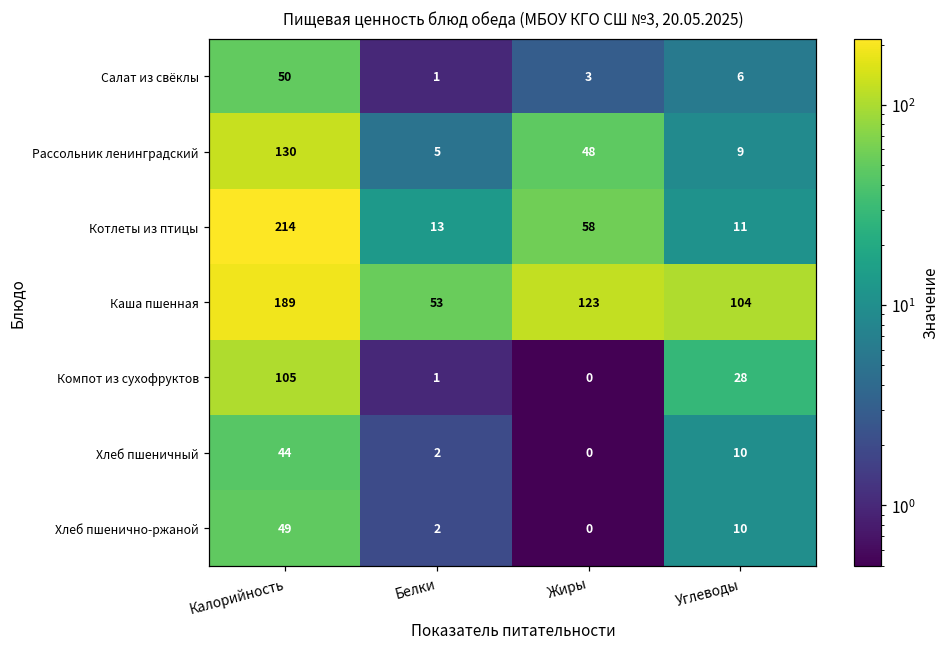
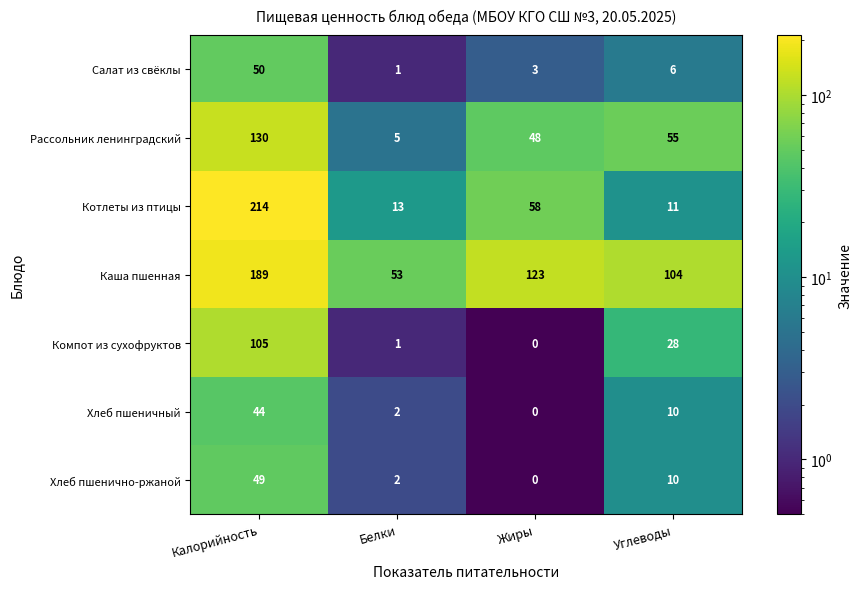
  {
    "Салат из свёклы": {
      "Калорийность": 50,
      "Белки": 1,
      "Жиры": 3,
      "Углеводы": 6
    },
    "Рассольник ленинградский": {
      "Калорийность": 130,
      "Белки": 5,
      "Жиры": 48,
-     "Углеводы": 9
+     "Углеводы": 55
    },
    "Котлеты из птицы": {
      "Калорийность": 214,
      "Белки": 13,
      "Жиры": 58,
      "Углеводы": 11
    },
    "Каша пшенная": {
      "Калорийность": 189,
      "Белки": 53,
      "Жиры": 123,
      "Углеводы": 104
    },
    "Компот из сухофруктов": {
      "Калорийность": 105,
      "Белки": 1,
      "Жиры": 0,
      "Углеводы": 28
    },
    "Хлеб пшеничный": {
      "Калорийность": 44,
      "Белки": 2,
      "Жиры": 0,
      "Углеводы": 10
    },
    "Хлеб пшенично-ржаной": {
      "Калорийность": 49,
      "Белки": 2,
      "Жиры": 0,
      "Углеводы": 10
    }
  }
